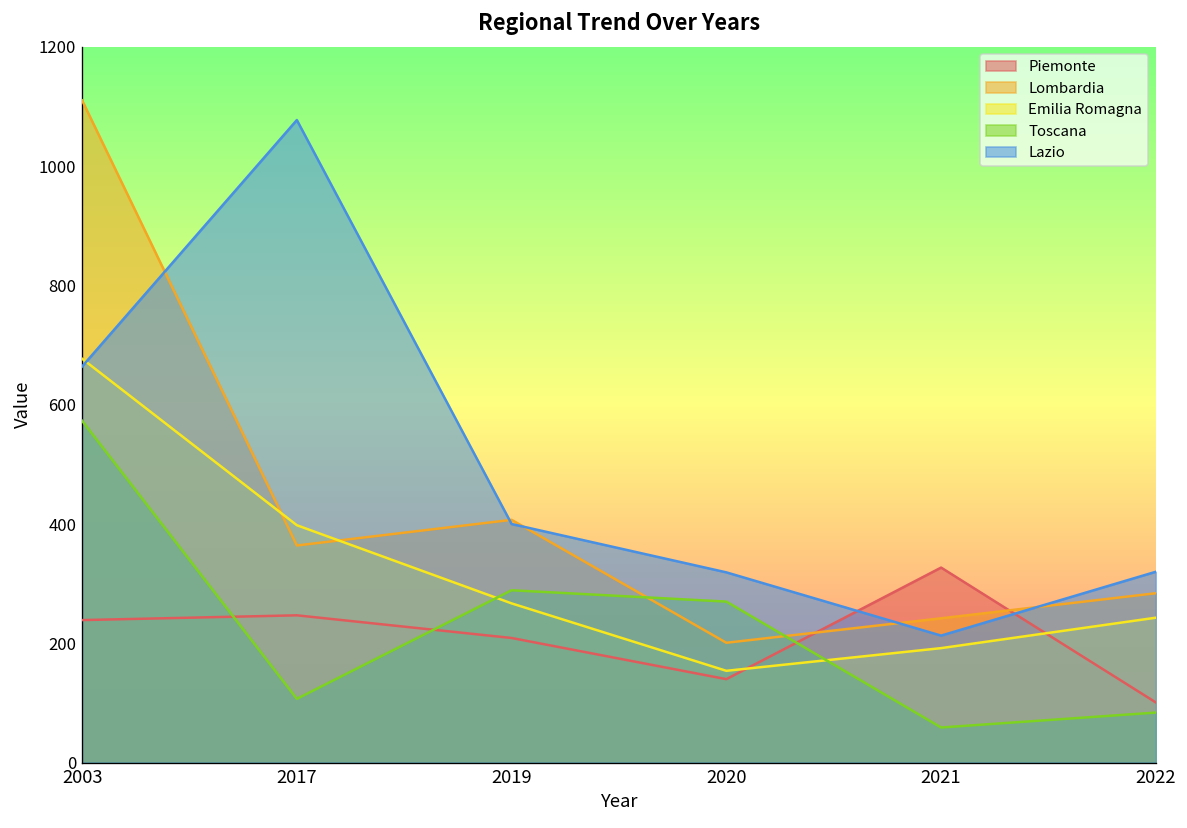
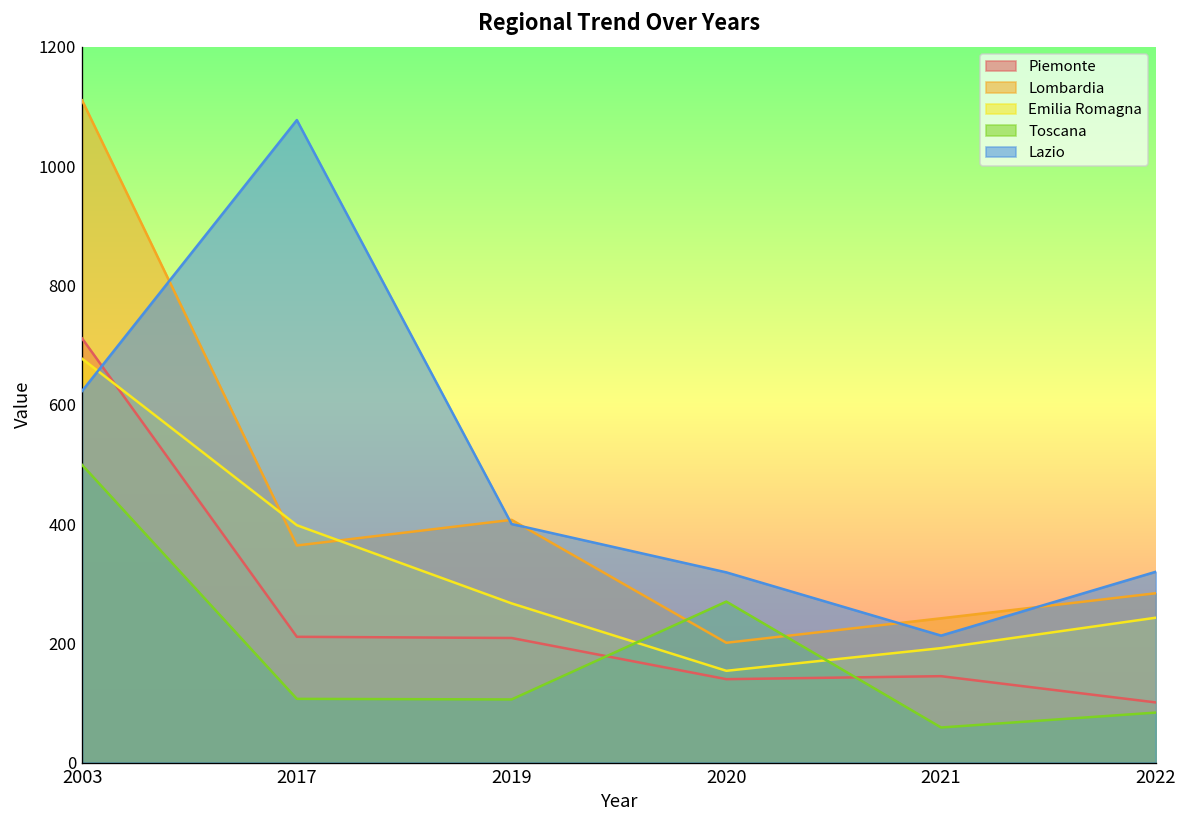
  {
    "Piemonte": {
-     "2003": 240,
-     "2017": 250,
+     "2003": 710,
+     "2017": 210,
      "2019": 210,
      "2020": 140,
-     "2021": 330,
+     "2021": 150,
      "2022": 100
    },
    "Toscana": {
-     "2003": 570,
+     "2003": 500,
      "2017": 110,
-     "2019": 290,
+     "2019": 110,
      "2020": 270,
      "2021": 60,
      "2022": 80
    },
    "Lazio": {
-     "2003": 660,
+     "2003": 620,
      "2017": 1080,
      "2019": 400,
      "2020": 320,
      "2021": 210,
      "2022": 320
    }
  }
